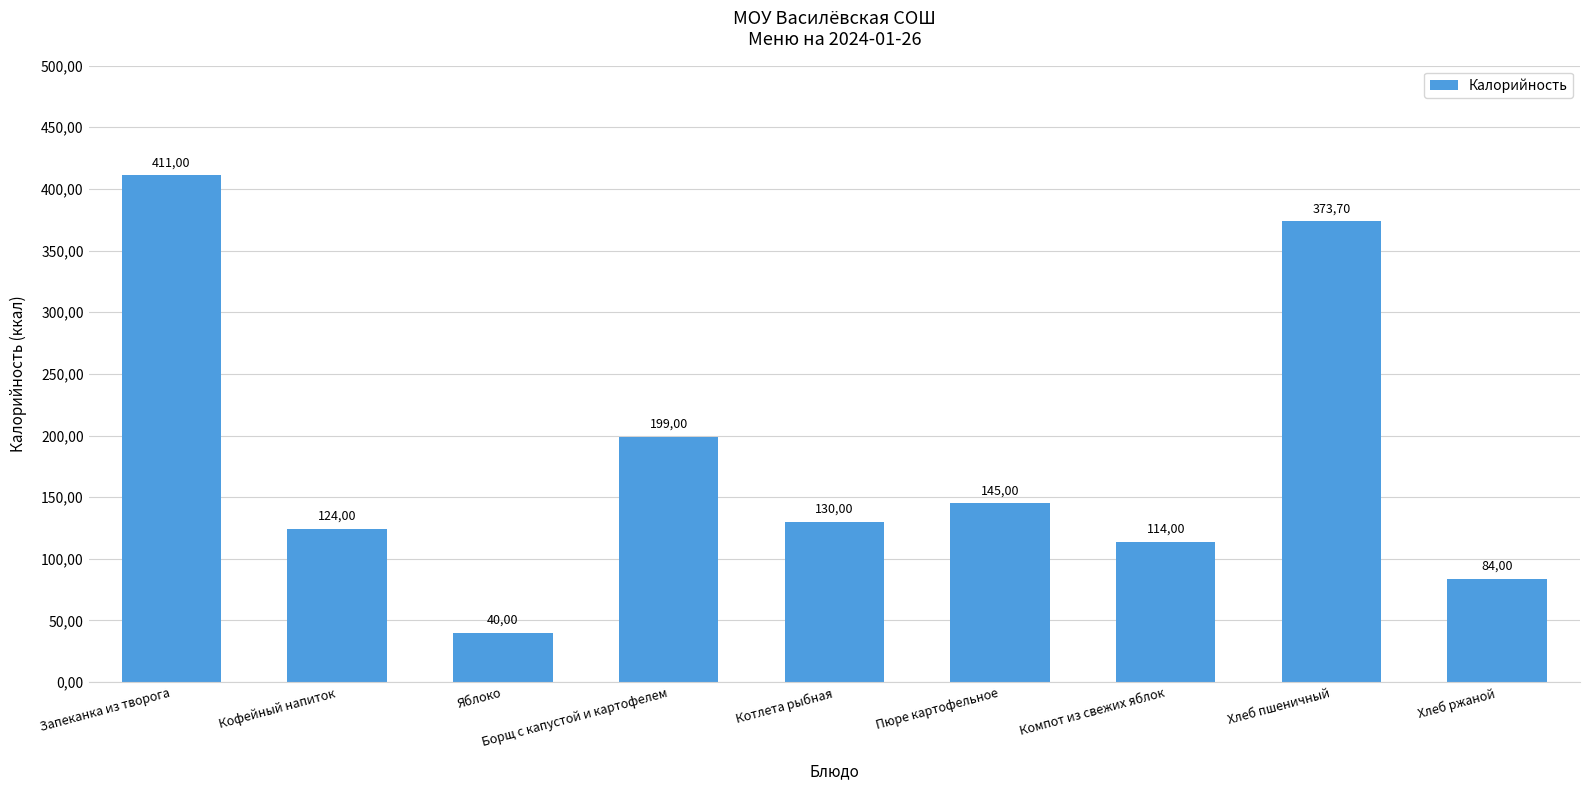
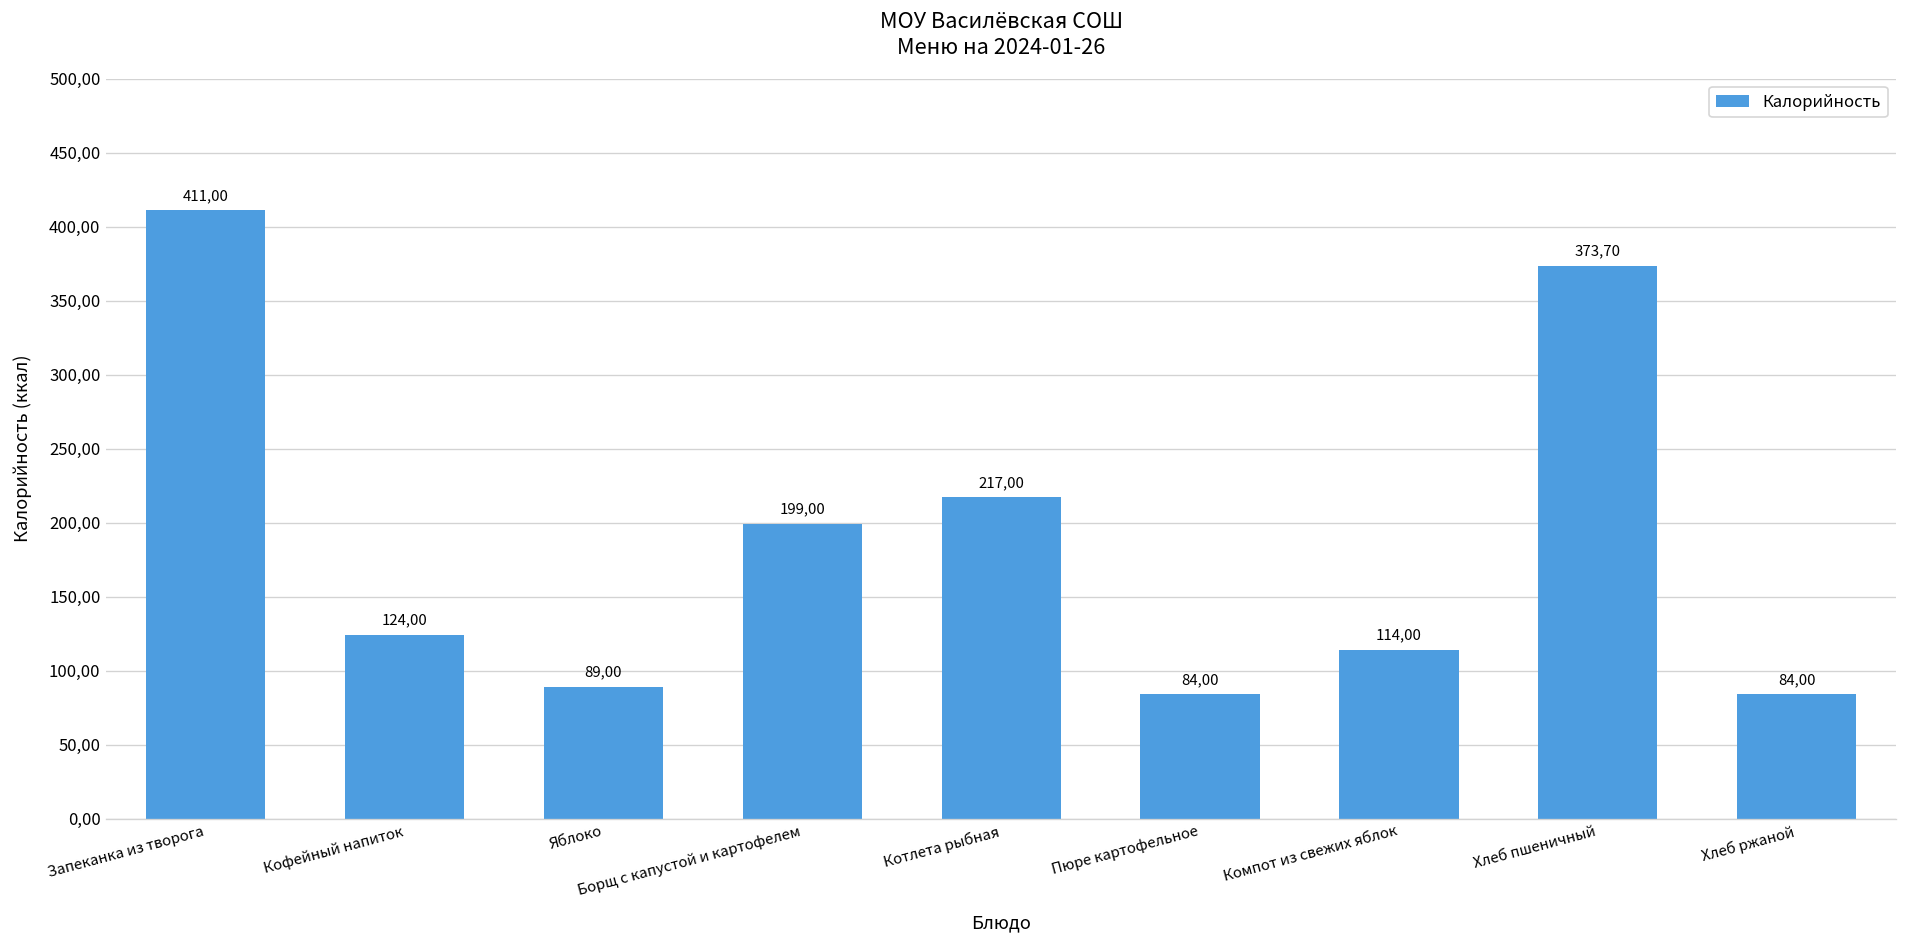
  {
-   "Яблоко": "40,00",
-   "Котлета рыбная": "130,00",
-   "Пюре картофельное": "145,00"
+   "Яблоко": "89,00",
+   "Котлета рыбная": "217,00",
+   "Пюре картофельное": "84,00"
  }
